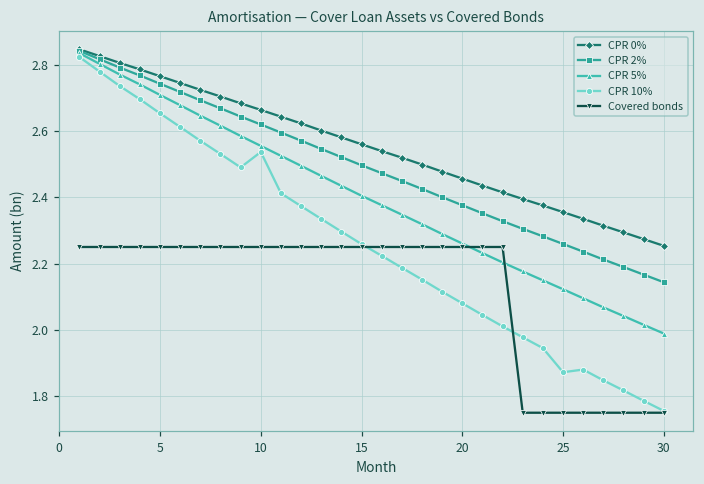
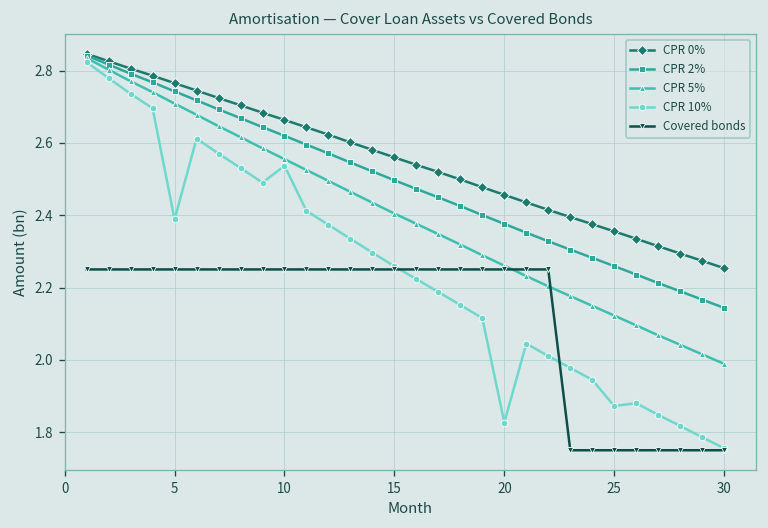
  {
    "CPR 10%": {
-     "5": 2.65,
+     "5": 2.39,
      "10": 2.54,
      "15": 2.26,
-     "20": 2.08,
+     "20": 1.83,
      "25": 1.87
    }
  }
